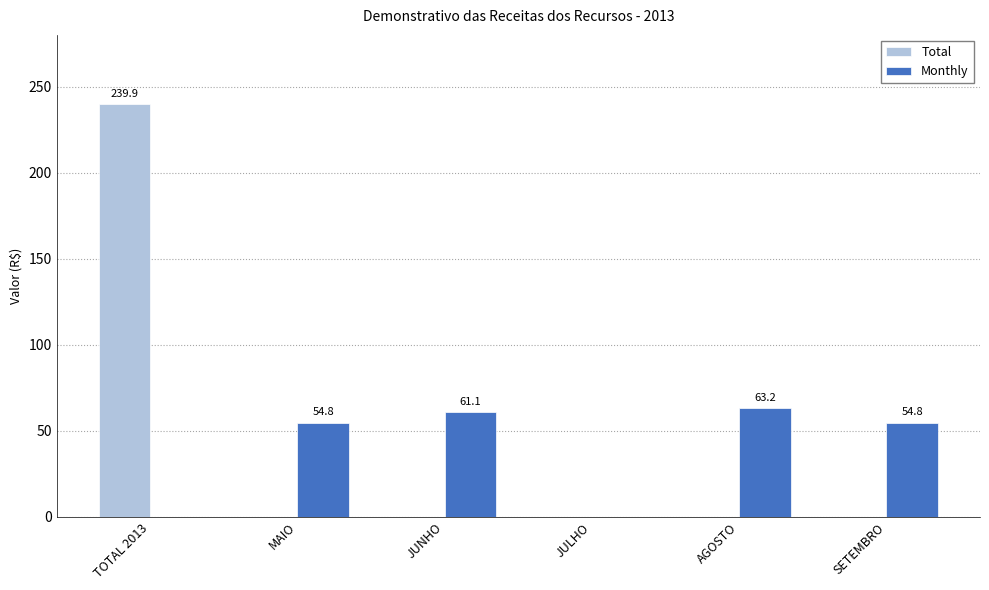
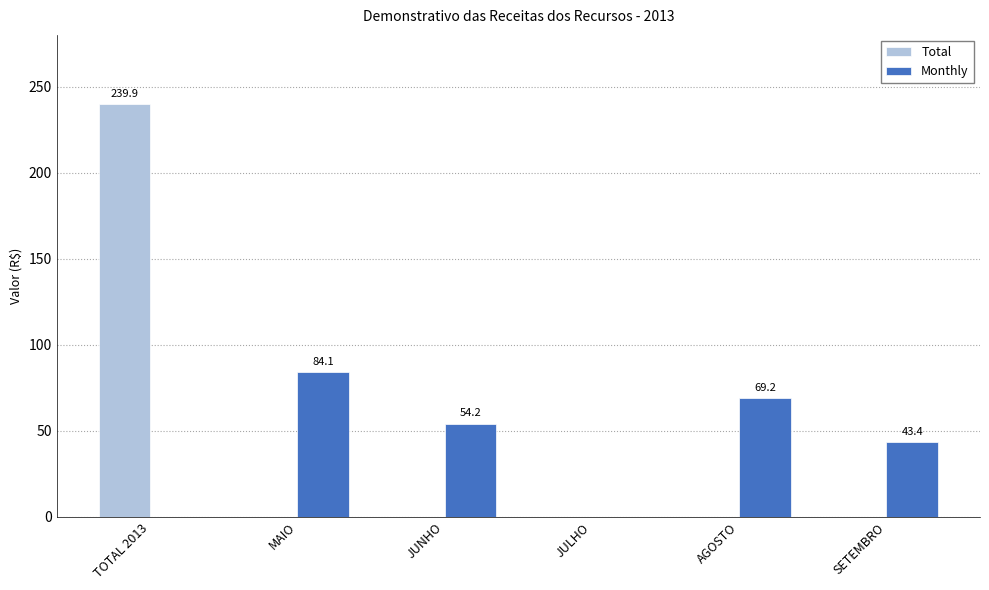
  {
    "Total": {
      "TOTAL 2013": 239.9
    },
    "Monthly": {
-     "MAIO": 54.8,
-     "JUNHO": 61.1,
-     "AGOSTO": 63.2,
-     "SETEMBRO": 54.8
+     "MAIO": 84.1,
+     "JUNHO": 54.2,
+     "AGOSTO": 69.2,
+     "SETEMBRO": 43.4
    }
  }
